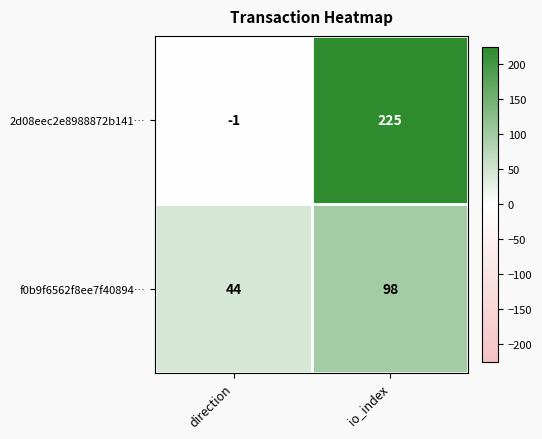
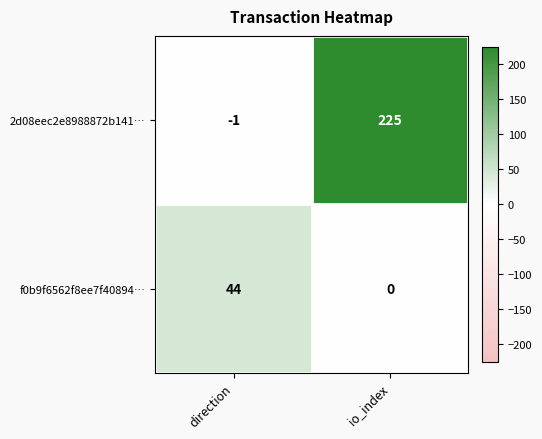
  {
    "2d08eec2e8988872b141…": {
      "direction": -1,
      "io_index": 225
    },
    "f0b9f6562f8ee7f40894…": {
      "direction": 44,
-     "io_index": 98
+     "io_index": 0
    }
  }
